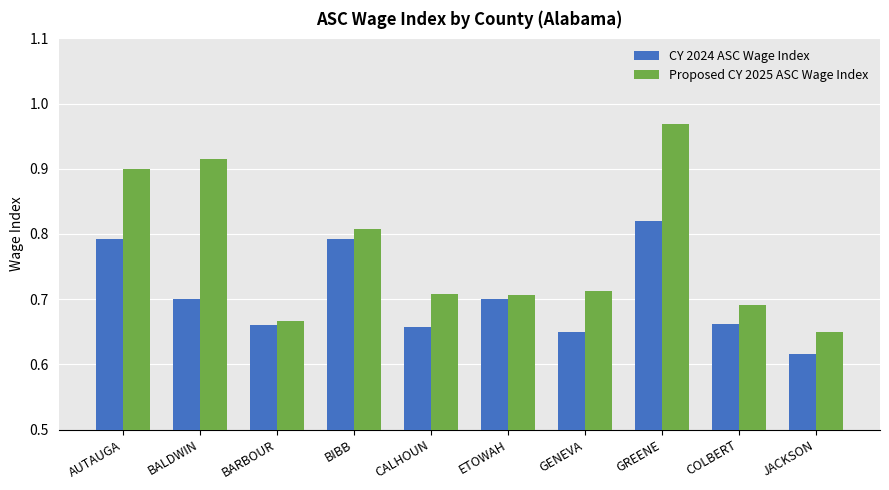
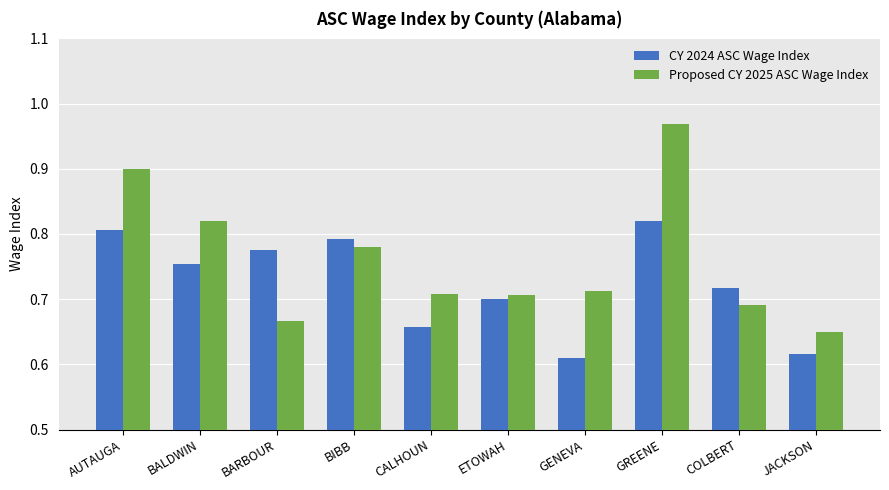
  {
    "CY 2024 ASC Wage Index": {
-     "AUTAUGA": 0.79,
-     "BALDWIN": 0.70,
-     "BARBOUR": 0.66,
+     "AUTAUGA": 0.81,
+     "BALDWIN": 0.75,
+     "BARBOUR": 0.78,
      "BIBB": 0.79,
      "CALHOUN": 0.66,
      "ETOWAH": 0.70,
-     "GENEVA": 0.65,
+     "GENEVA": 0.61,
      "GREENE": 0.82,
-     "COLBERT": 0.66,
+     "COLBERT": 0.72,
      "JACKSON": 0.62
    },
    "Proposed CY 2025 ASC Wage Index": {
      "AUTAUGA": 0.90,
-     "BALDWIN": 0.91,
+     "BALDWIN": 0.82,
      "BARBOUR": 0.67,
-     "BIBB": 0.81,
+     "BIBB": 0.78,
      "CALHOUN": 0.71,
      "ETOWAH": 0.71,
      "GENEVA": 0.71,
      "GREENE": 0.97,
      "COLBERT": 0.69,
      "JACKSON": 0.65
    }
  }
